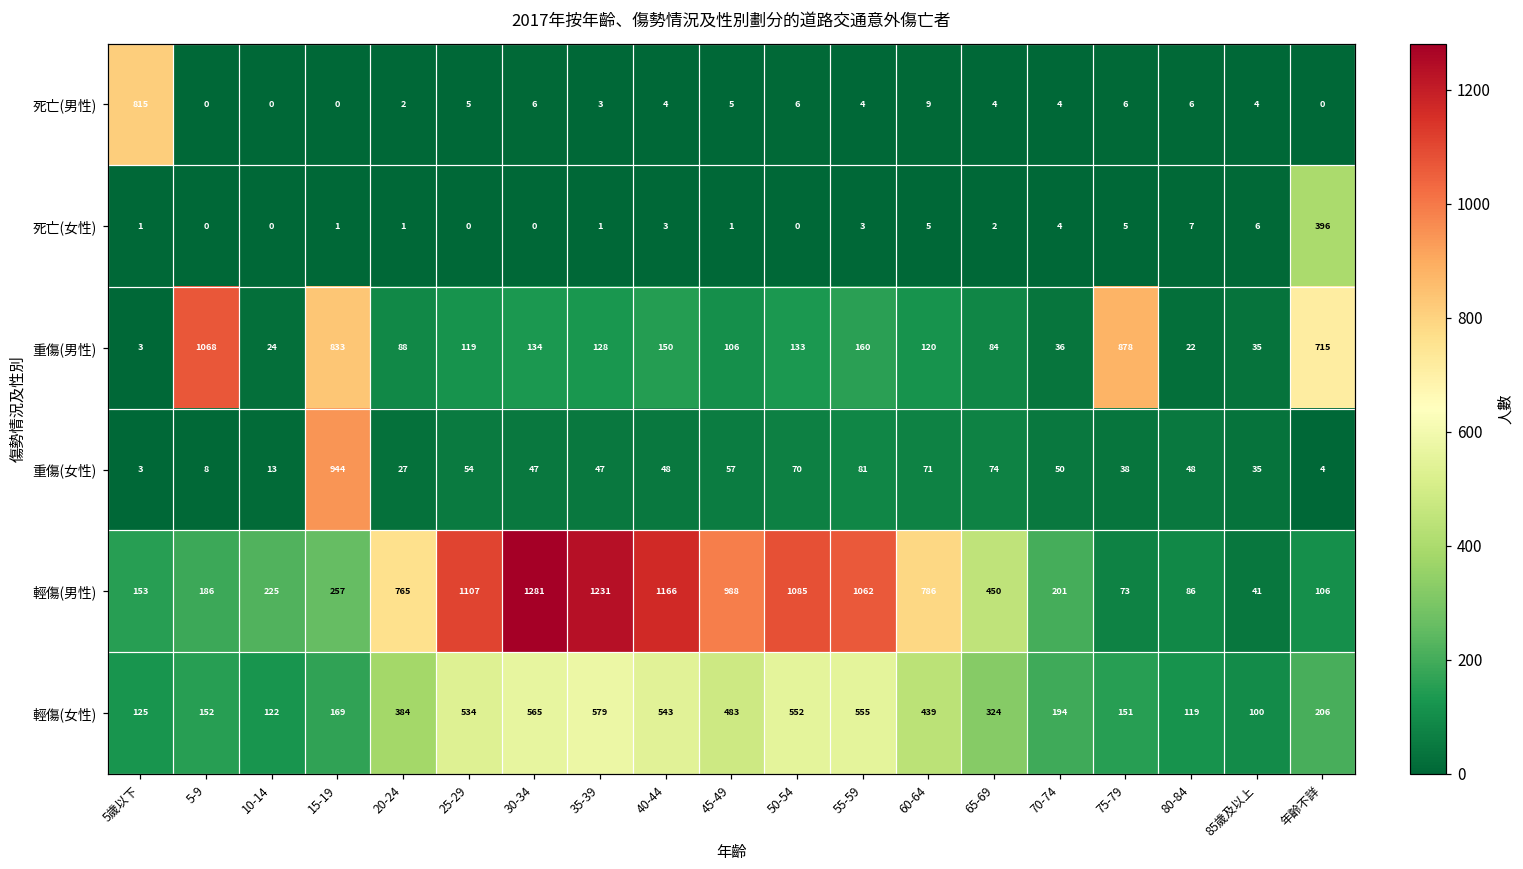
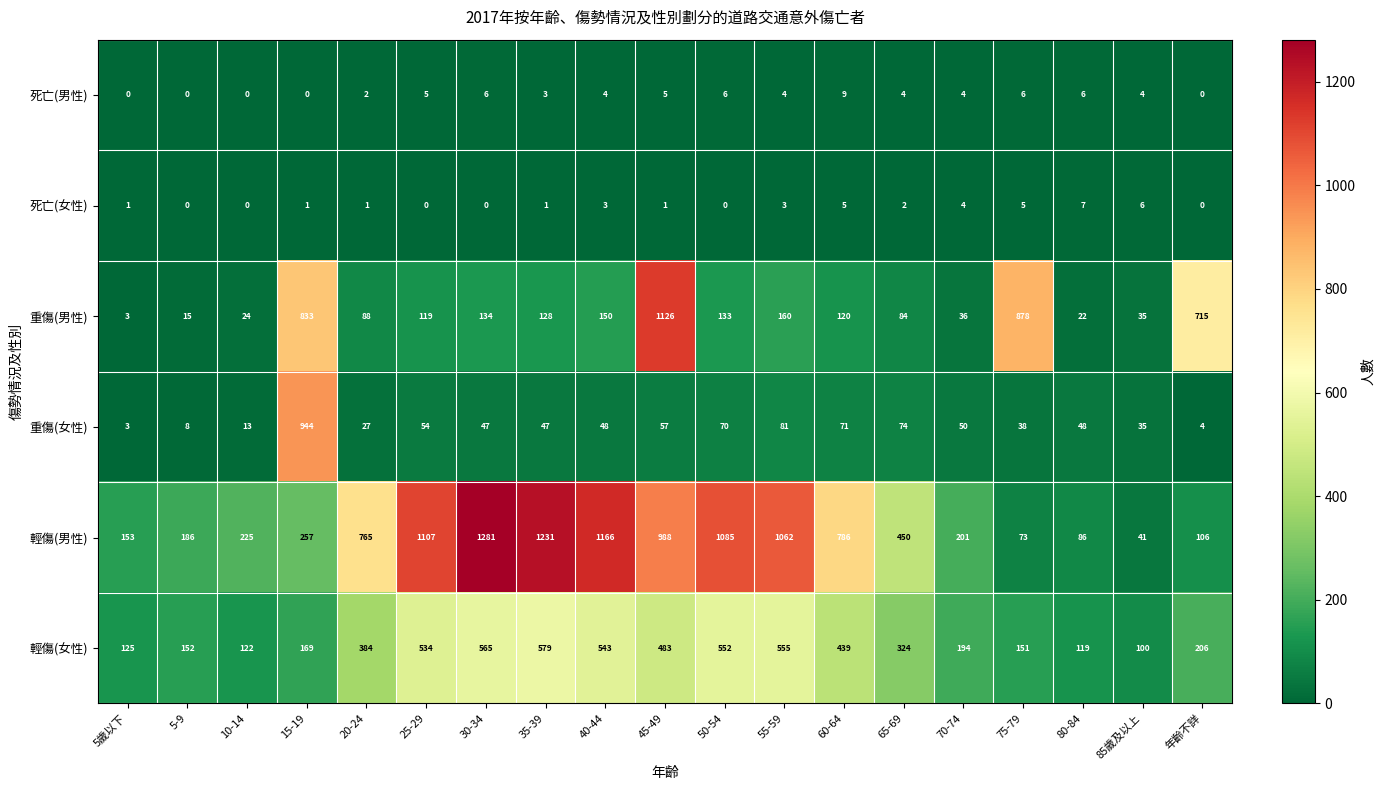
  {
    "死亡(男性)": {
-     "5歲以下": 815,
+     "5歲以下": 0,
      "5-9": 0,
      "10-14": 0,
      "15-19": 0,
      "20-24": 2,
      "25-29": 5,
      "30-34": 6,
      "35-39": 3,
      "40-44": 4,
      "45-49": 5,
      "50-54": 6,
      "55-59": 4,
      "60-64": 9,
      "65-69": 4,
      "70-74": 4,
      "75-79": 6,
      "80-84": 6,
      "85歲及以上": 4,
      "年齡不詳": 0
    },
    "死亡(女性)": {
      "5歲以下": 1,
      "5-9": 0,
      "10-14": 0,
      "15-19": 1,
      "20-24": 1,
      "25-29": 0,
      "30-34": 0,
      "35-39": 1,
      "40-44": 3,
      "45-49": 1,
      "50-54": 0,
      "55-59": 3,
      "60-64": 5,
      "65-69": 2,
      "70-74": 4,
      "75-79": 5,
      "80-84": 7,
      "85歲及以上": 6,
-     "年齡不詳": 396
+     "年齡不詳": 0
    },
    "重傷(男性)": {
      "5歲以下": 3,
-     "5-9": 1068,
+     "5-9": 15,
      "10-14": 24,
      "15-19": 833,
      "20-24": 88,
      "25-29": 119,
      "30-34": 134,
      "35-39": 128,
      "40-44": 150,
-     "45-49": 106,
+     "45-49": 1126,
      "50-54": 133,
      "55-59": 160,
      "60-64": 120,
      "65-69": 84,
      "70-74": 36,
      "75-79": 878,
      "80-84": 22,
      "85歲及以上": 35,
      "年齡不詳": 715
    },
    "重傷(女性)": {
      "5歲以下": 3,
      "5-9": 8,
      "10-14": 13,
      "15-19": 944,
      "20-24": 27,
      "25-29": 54,
      "30-34": 47,
      "35-39": 47,
      "40-44": 48,
      "45-49": 57,
      "50-54": 70,
      "55-59": 81,
      "60-64": 71,
      "65-69": 74,
      "70-74": 50,
      "75-79": 38,
      "80-84": 48,
      "85歲及以上": 35,
      "年齡不詳": 4
    },
    "輕傷(男性)": {
      "5歲以下": 153,
      "5-9": 186,
      "10-14": 225,
      "15-19": 257,
      "20-24": 765,
      "25-29": 1107,
      "30-34": 1281,
      "35-39": 1231,
      "40-44": 1166,
      "45-49": 988,
      "50-54": 1085,
      "55-59": 1062,
      "60-64": 786,
      "65-69": 450,
      "70-74": 201,
      "75-79": 73,
      "80-84": 86,
      "85歲及以上": 41,
      "年齡不詳": 106
    },
    "輕傷(女性)": {
      "5歲以下": 125,
      "5-9": 152,
      "10-14": 122,
      "15-19": 169,
      "20-24": 384,
      "25-29": 534,
      "30-34": 565,
      "35-39": 579,
      "40-44": 543,
      "45-49": 483,
      "50-54": 552,
      "55-59": 555,
      "60-64": 439,
      "65-69": 324,
      "70-74": 194,
      "75-79": 151,
      "80-84": 119,
      "85歲及以上": 100,
      "年齡不詳": 206
    }
  }
